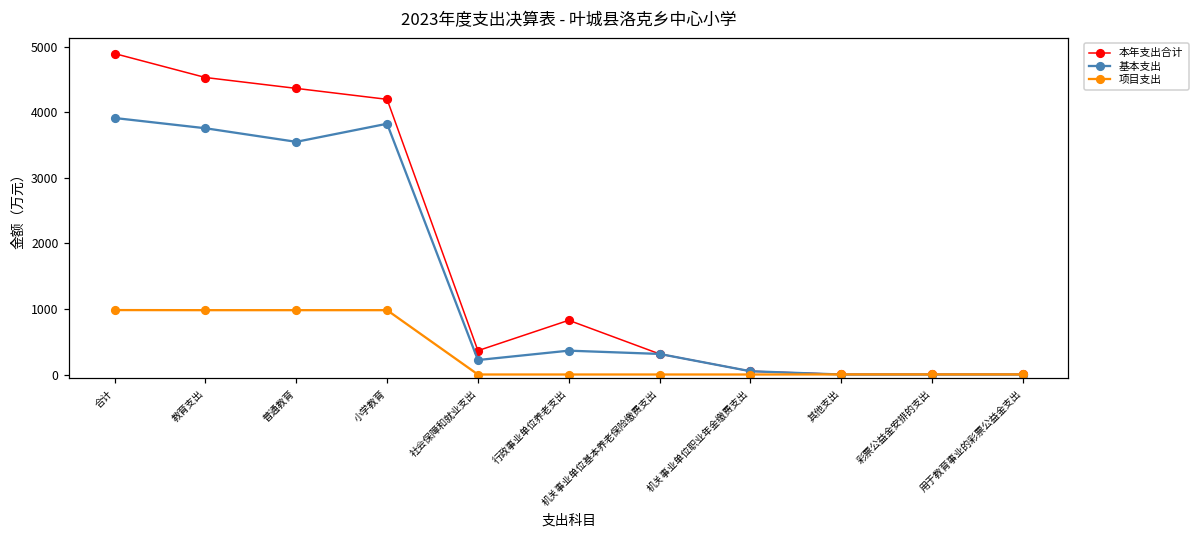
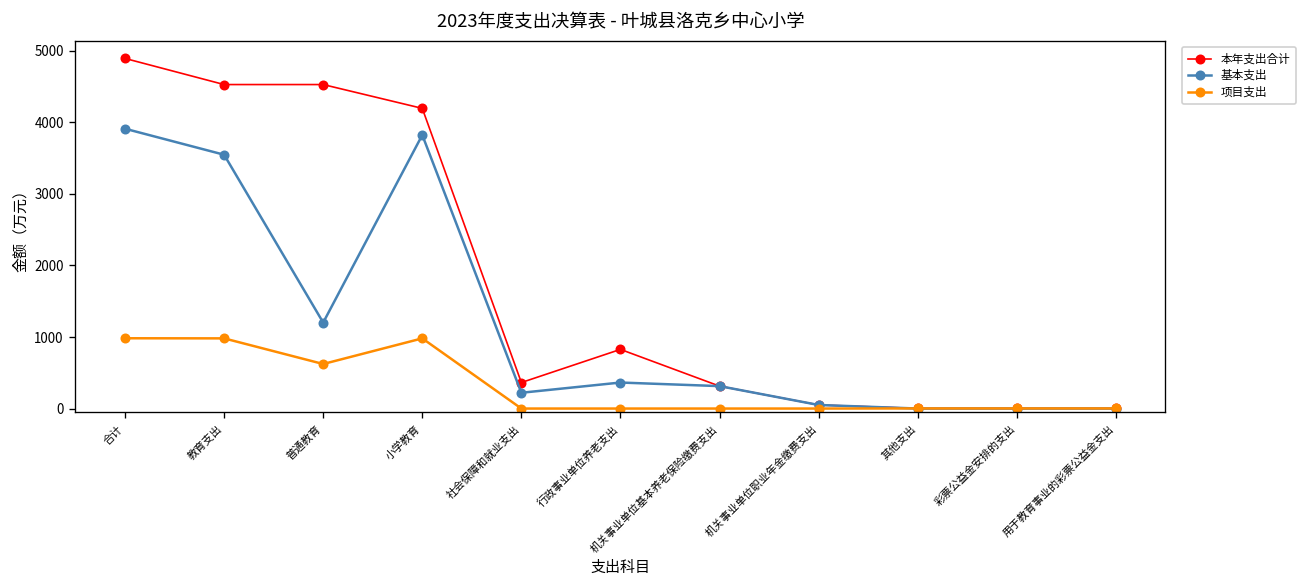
  {
    "本年支出合计": {
      "合计": 4900,
      "教育支出": 4500,
-     "普通教育": 4400,
+     "普通教育": 4500,
      "小学教育": 4200,
      "社会保障和就业支出": 400,
      "行政事业单位养老支出": 800
    },
    "基本支出": {
      "合计": 3900,
-     "教育支出": 3800,
-     "普通教育": 3500,
+     "教育支出": 3500,
+     "普通教育": 1200,
      "小学教育": 3800,
      "社会保障和就业支出": 200,
      "行政事业单位养老支出": 400
    },
    "项目支出": {
      "合计": 1000,
      "教育支出": 1000,
-     "普通教育": 1000,
+     "普通教育": 600,
      "小学教育": 1000,
      "社会保障和就业支出": 0,
      "行政事业单位养老支出": 0,
      "机关事业单位基本养老保险缴费支出": 0,
      "机关事业单位职业年金缴费支出": 0
    }
  }
